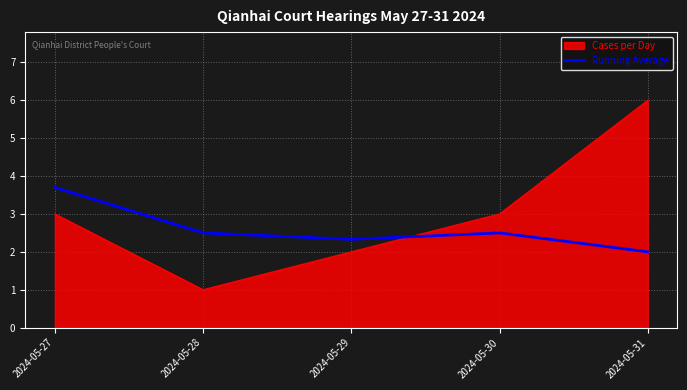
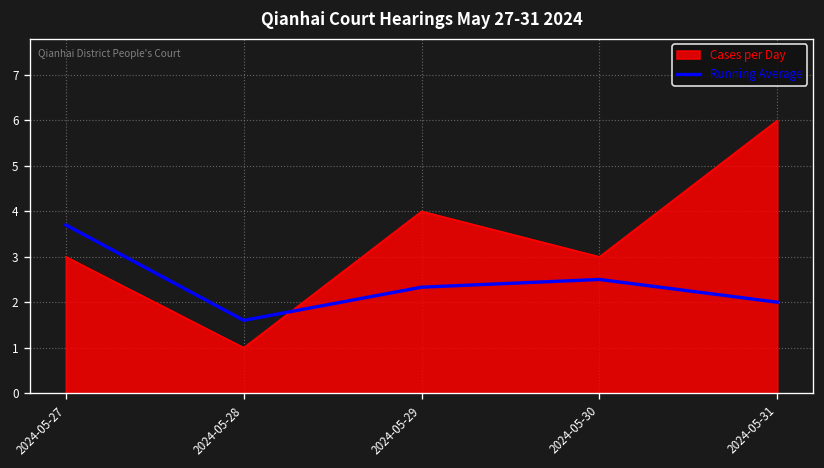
  {
    "Cases per Day": {
      "2024-05-27": 3,
      "2024-05-28": 1,
-     "2024-05-29": 2,
+     "2024-05-29": 4,
      "2024-05-30": 3,
      "2024-05-31": 6
    },
    "Running Average": {
      "2024-05-27": 3.7,
-     "2024-05-28": 2.5,
+     "2024-05-28": 1.6,
      "2024-05-29": 2.3,
      "2024-05-30": 2.5,
      "2024-05-31": 2.0
    }
  }
